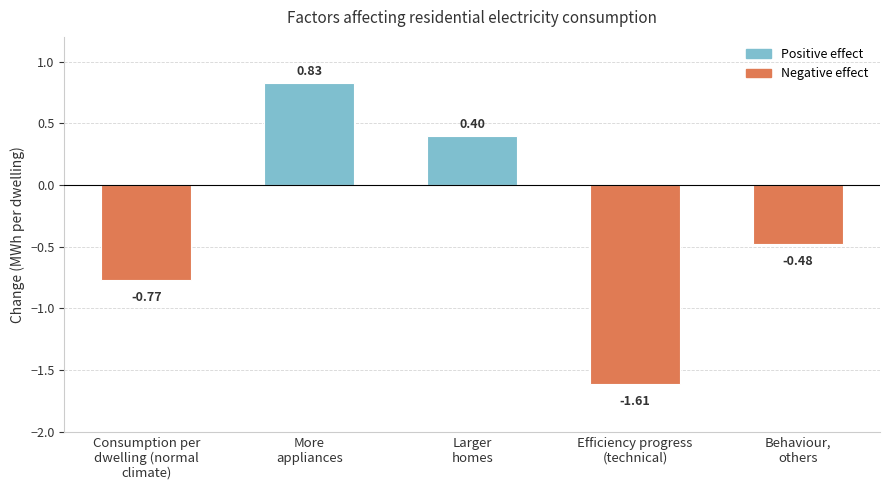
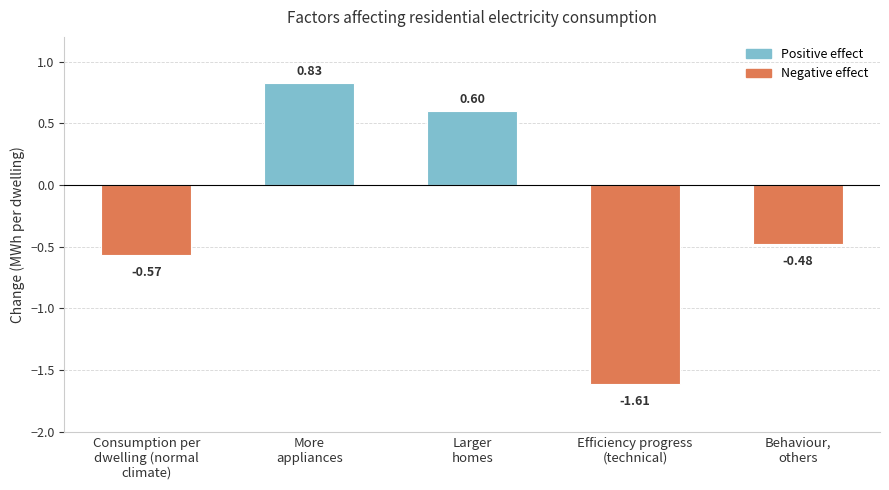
  {
-   "Consumption per dwelling (normal climate)": -0.77,
+   "Consumption per dwelling (normal climate)": -0.57,
    "More appliances": 0.83,
-   "Larger homes": 0.40,
+   "Larger homes": 0.60,
    "Efficiency progress (technical)": -1.61,
    "Behaviour, others": -0.48
  }
